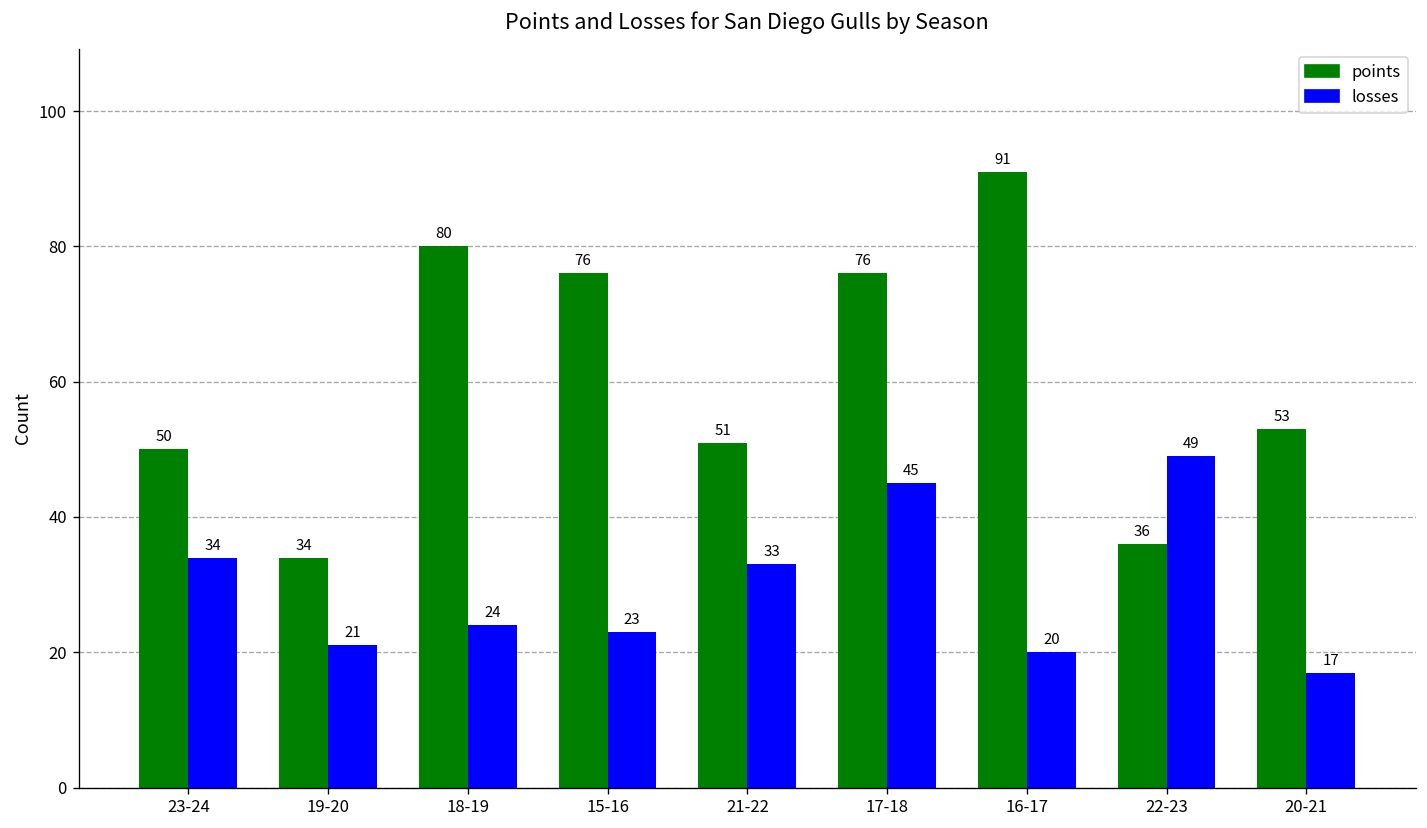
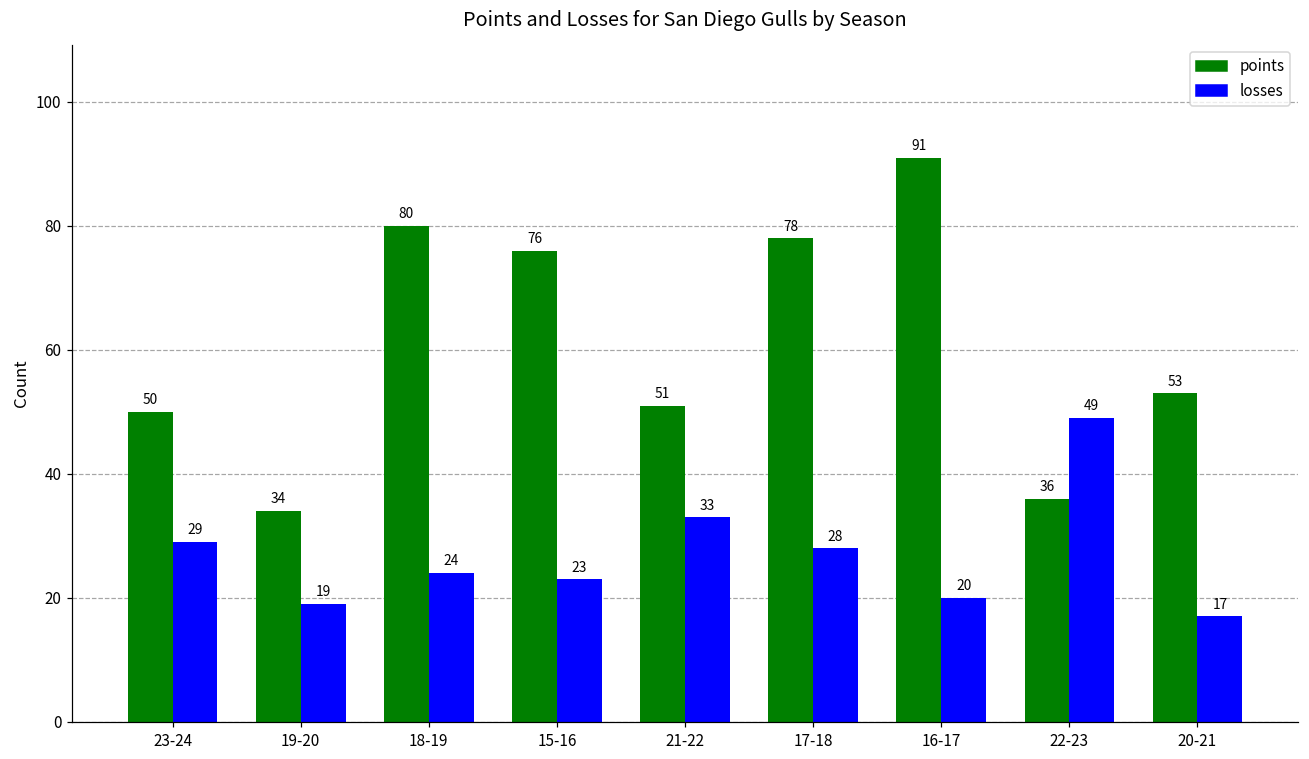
  {
    "points": {
      "23-24": 50,
      "19-20": 34,
      "18-19": 80,
      "15-16": 76,
      "21-22": 51,
-     "17-18": 76,
+     "17-18": 78,
      "16-17": 91,
      "22-23": 36,
      "20-21": 53
    },
    "losses": {
-     "23-24": 34,
-     "19-20": 21,
+     "23-24": 29,
+     "19-20": 19,
      "18-19": 24,
      "15-16": 23,
      "21-22": 33,
-     "17-18": 45,
+     "17-18": 28,
      "16-17": 20,
      "22-23": 49,
      "20-21": 17
    }
  }
